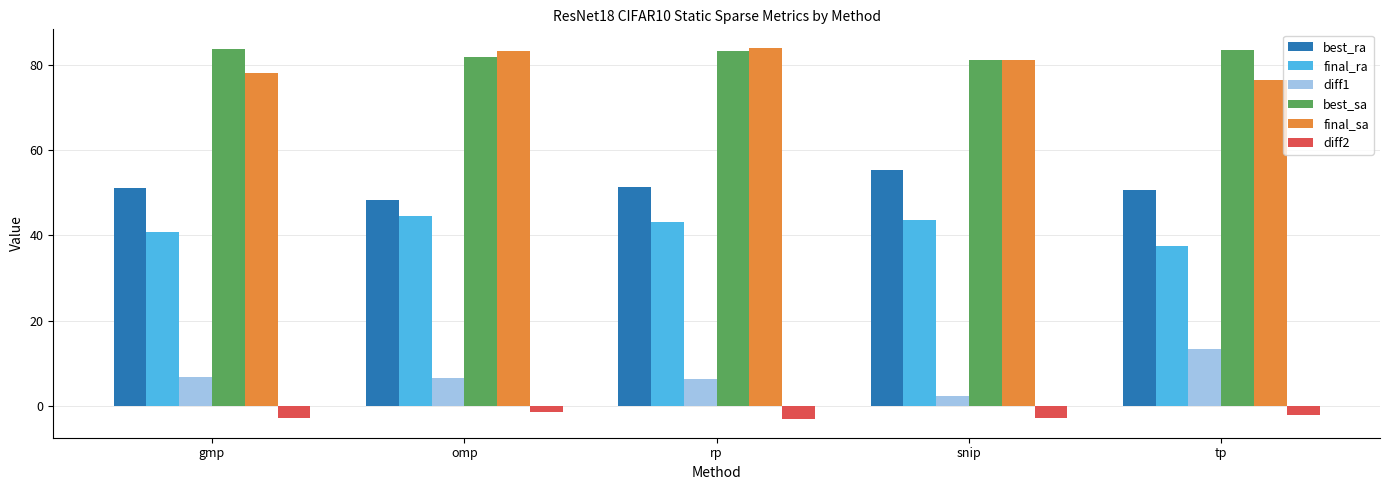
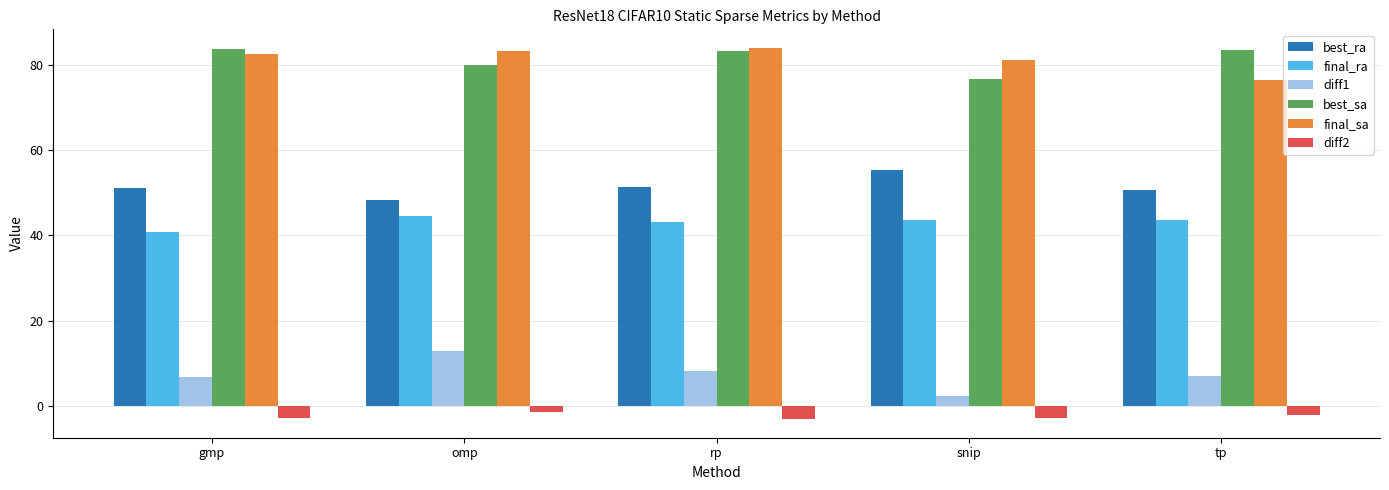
  {
    "best_ra": {
      "gmp": 51,
      "omp": 48,
      "rp": 51,
      "snip": 55,
      "tp": 51
    },
    "final_ra": {
      "gmp": 41,
      "omp": 45,
      "rp": 43,
      "snip": 44,
-     "tp": 38
+     "tp": 44
    },
    "diff1": {
      "gmp": 7,
-     "omp": 7,
-     "rp": 6,
+     "omp": 13,
+     "rp": 8,
      "snip": 2,
-     "tp": 14
+     "tp": 7
    },
    "best_sa": {
      "gmp": 84,
-     "omp": 82,
+     "omp": 80,
      "rp": 83,
-     "snip": 81,
+     "snip": 77,
      "tp": 84
    },
    "final_sa": {
-     "gmp": 78,
+     "gmp": 82,
      "omp": 83,
      "rp": 84,
      "snip": 81,
      "tp": 76
    },
    "diff2": {
      "gmp": -3,
      "omp": -1,
      "rp": -3,
      "snip": -3,
      "tp": -2
    }
  }
